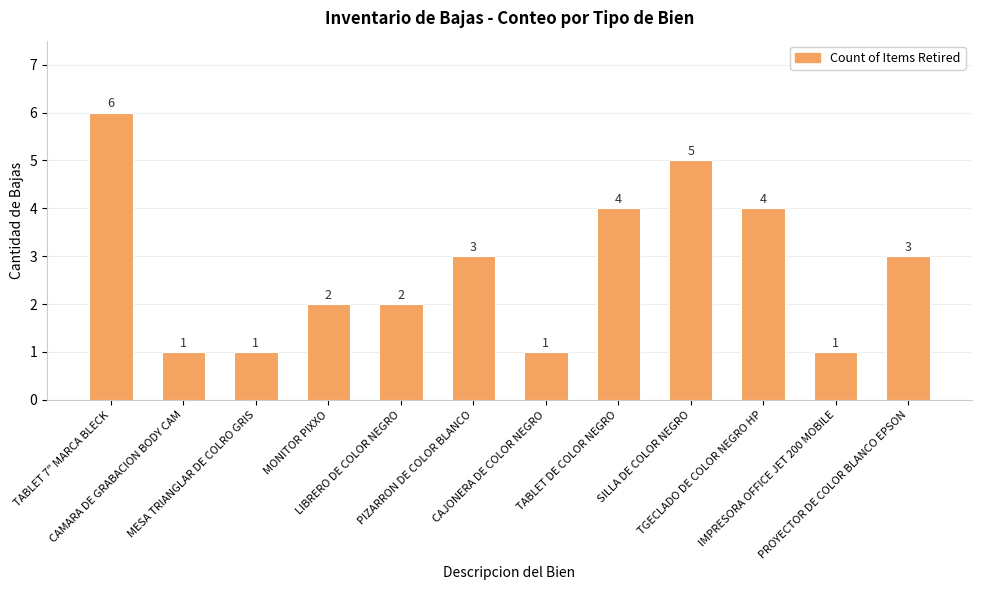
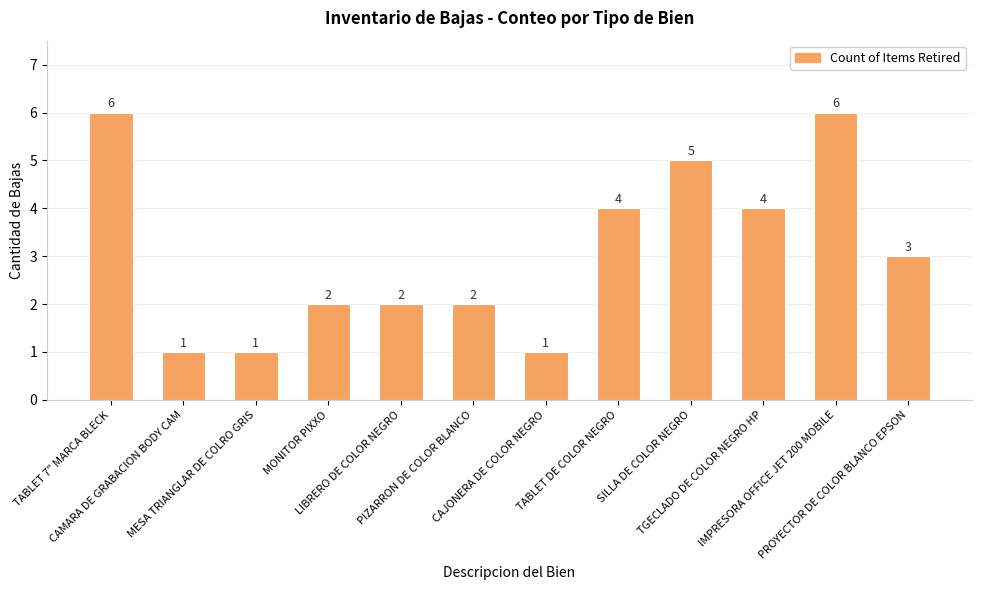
  {
    "TABLET 7\" MARCA BLECK": 6,
    "CAMARA DE GRABACION BODY CAM": 1,
    "MESA TRIANGLAR DE COLRO GRIS": 1,
    "MONITOR PIXXO": 2,
    "LIBRERO DE COLOR NEGRO": 2,
-   "PIZARRON DE COLOR BLANCO": 3,
+   "PIZARRON DE COLOR BLANCO": 2,
    "CAJONERA DE COLOR NEGRO": 1,
    "TABLET DE COLOR NEGRO": 4,
    "SILLA DE COLOR NEGRO": 5,
    "TGECLADO DE COLOR NEGRO HP": 4,
-   "IMPRESORA OFFICE JET 200 MOBILE": 1,
+   "IMPRESORA OFFICE JET 200 MOBILE": 6,
    "PROYECTOR DE COLOR BLANCO EPSON": 3
  }
